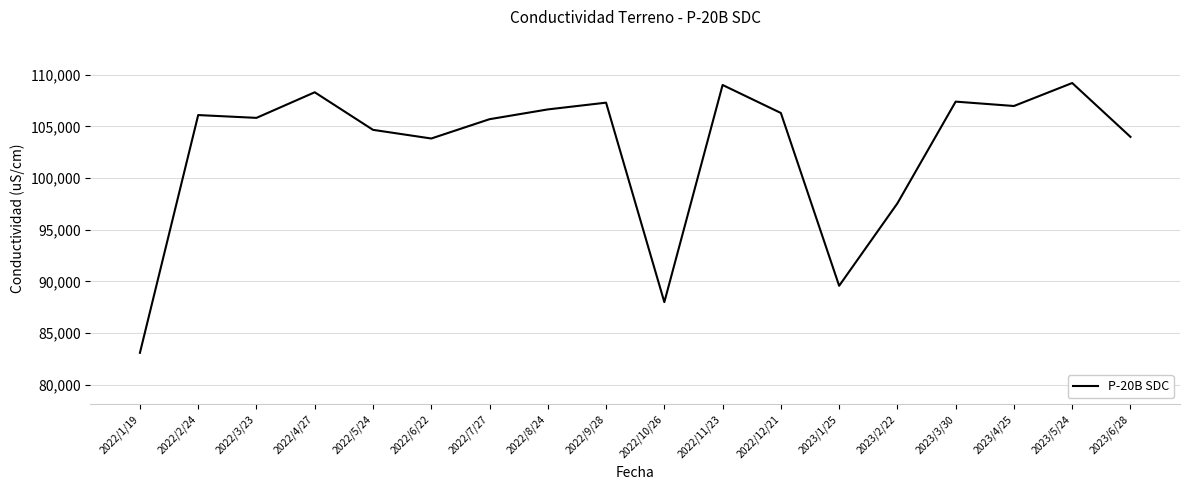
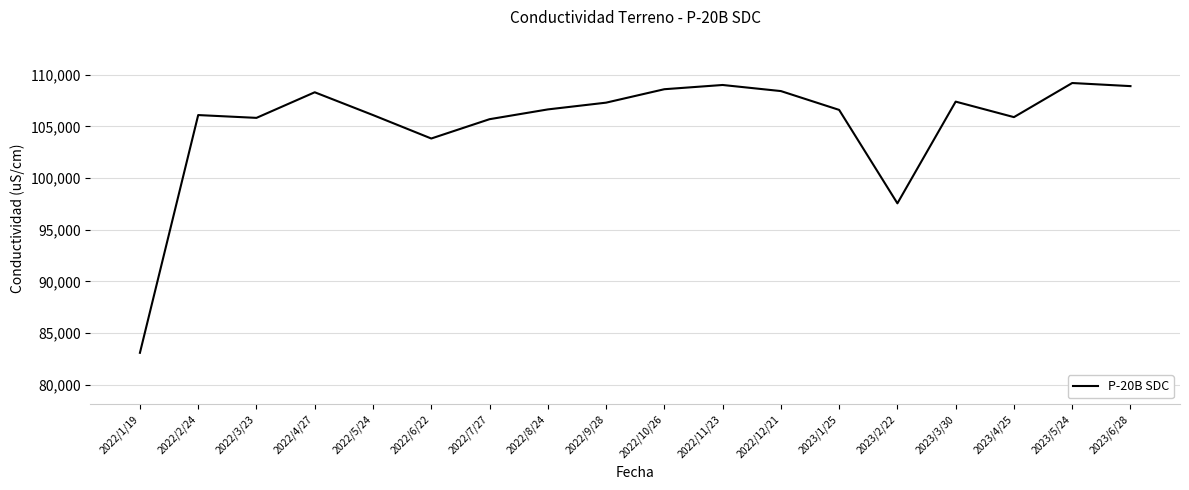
  {
    "2022/1/19": "83,100",
    "2022/2/24": "106,100",
    "2022/3/23": "105,800",
    "2022/4/27": "108,300",
-   "2022/5/24": "104,700",
+   "2022/5/24": "106,100",
    "2022/6/22": "103,800",
    "2022/7/27": "105,700",
    "2022/8/24": "106,600",
    "2022/9/28": "107,300",
-   "2022/10/26": "88,000",
+   "2022/10/26": "108,600",
    "2022/11/23": "109,000",
-   "2022/12/21": "106,300",
-   "2023/1/25": "89,600",
+   "2022/12/21": "108,400",
+   "2023/1/25": "106,600",
    "2023/2/22": "97,600",
    "2023/3/30": "107,400",
-   "2023/4/25": "107,000",
+   "2023/4/25": "105,900",
    "2023/5/24": "109,200",
-   "2023/6/28": "104,000"
+   "2023/6/28": "108,900"
  }
